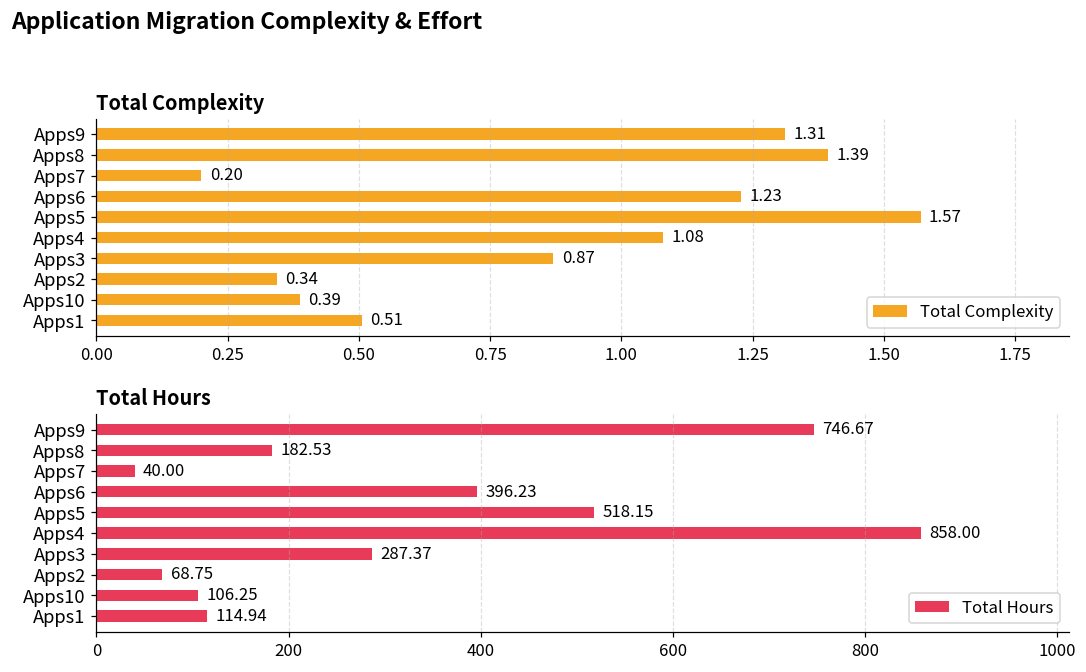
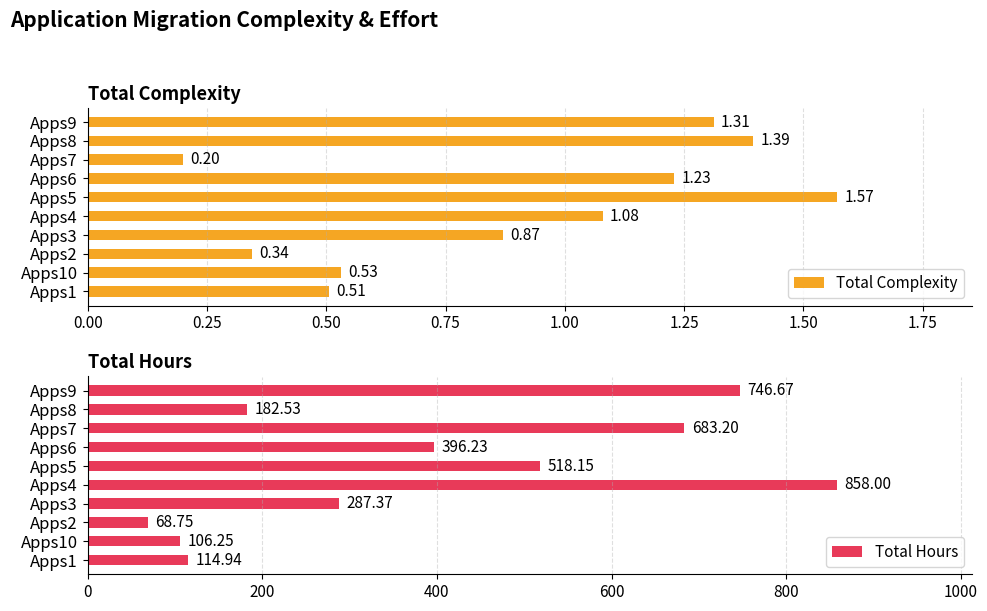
  {
    "Total Complexity": {
      "Apps9": 1.31,
      "Apps8": 1.39,
      "Apps7": 0.20,
      "Apps6": 1.23,
      "Apps5": 1.57,
      "Apps4": 1.08,
      "Apps3": 0.87,
      "Apps2": 0.34,
-     "Apps10": 0.39,
+     "Apps10": 0.53,
      "Apps1": 0.51
    },
    "Total Hours": {
      "Apps9": 746.67,
      "Apps8": 182.53,
-     "Apps7": 40.00,
+     "Apps7": 683.20,
      "Apps6": 396.23,
      "Apps5": 518.15,
      "Apps4": 858.00,
      "Apps3": 287.37,
      "Apps2": 68.75,
      "Apps10": 106.25,
      "Apps1": 114.94
    }
  }
